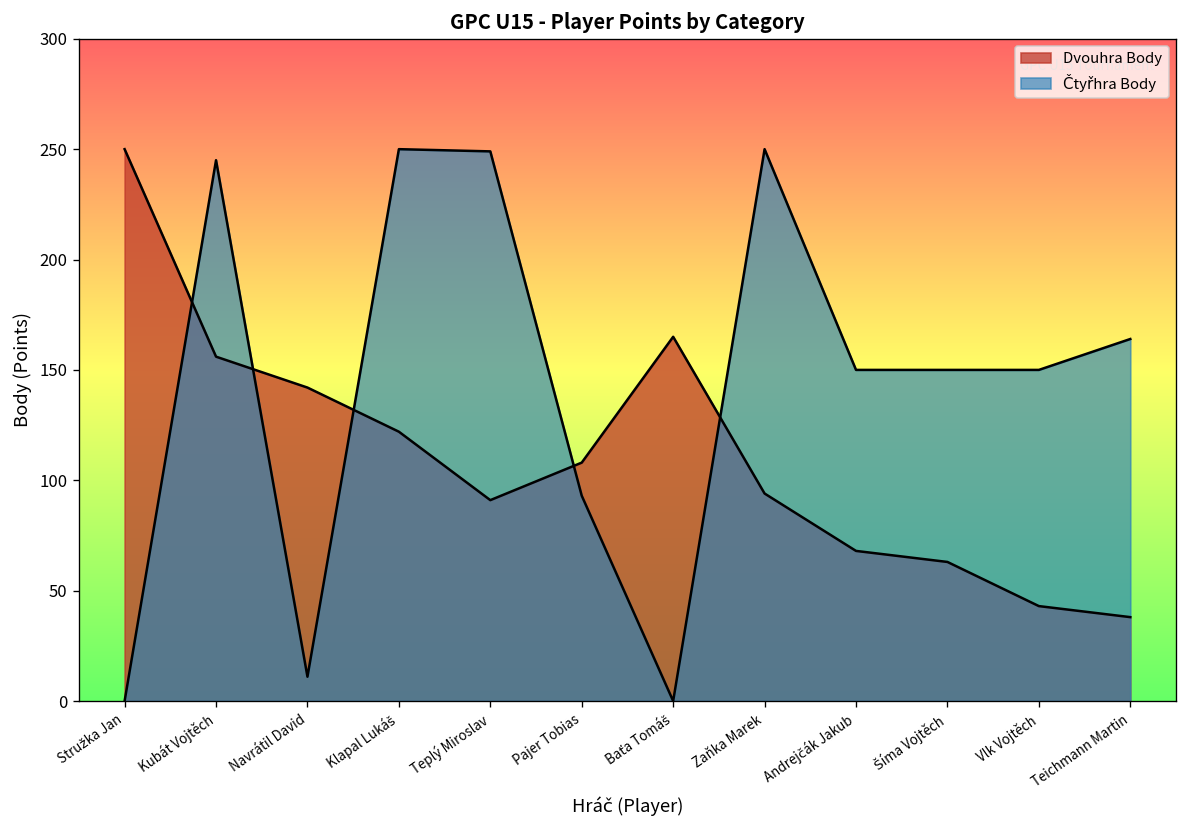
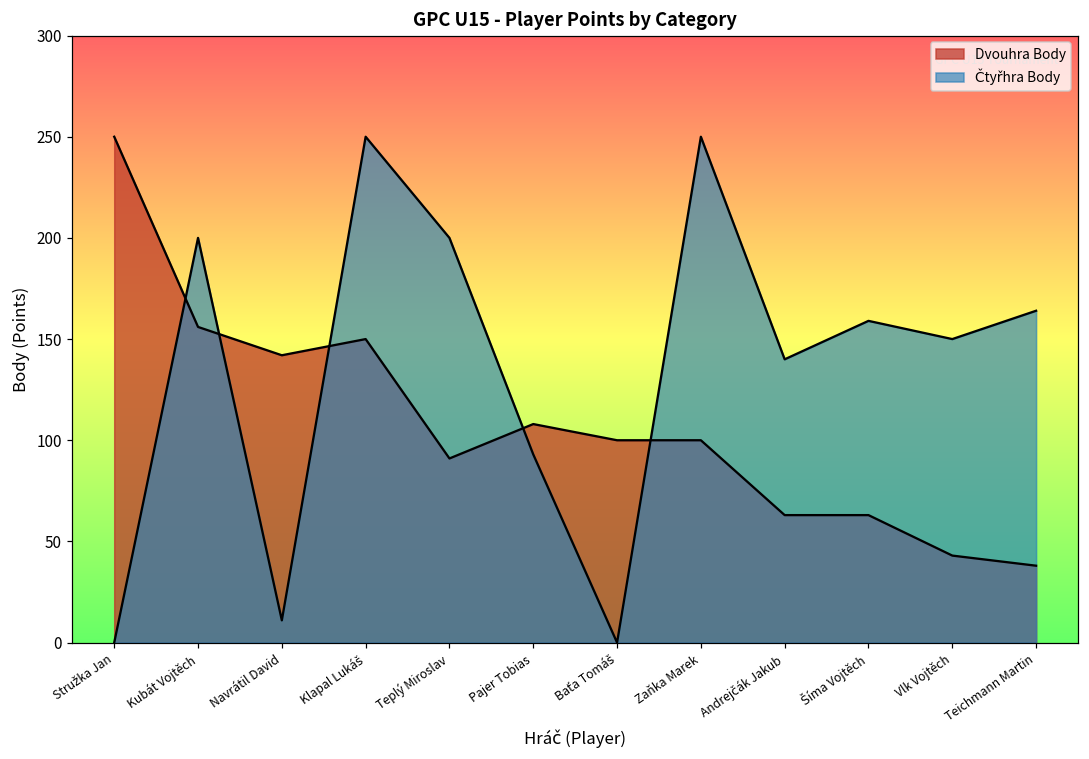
  {
    "Dvouhra Body": {
      "Stružka Jan": 250,
      "Kubát Vojtěch": 156,
      "Navrátil David": 142,
-     "Klapal Lukáš": 122,
+     "Klapal Lukáš": 150,
      "Teplý Miroslav": 91,
      "Pajer Tobias": 108,
-     "Baťa Tomáš": 165,
-     "Zaňka Marek": 94,
-     "Andrejčák Jakub": 68,
+     "Baťa Tomáš": 100,
+     "Zaňka Marek": 100,
+     "Andrejčák Jakub": 63,
      "Šíma Vojtěch": 63,
      "Vlk Vojtěch": 43,
      "Teichmann Martin": 38
    },
    "Čtyřhra Body": {
      "Stružka Jan": 0,
-     "Kubát Vojtěch": 245,
+     "Kubát Vojtěch": 200,
      "Navrátil David": 11,
      "Klapal Lukáš": 250,
-     "Teplý Miroslav": 249,
+     "Teplý Miroslav": 200,
      "Pajer Tobias": 93,
      "Baťa Tomáš": 0,
      "Zaňka Marek": 250,
-     "Andrejčák Jakub": 150,
-     "Šíma Vojtěch": 150,
+     "Andrejčák Jakub": 140,
+     "Šíma Vojtěch": 159,
      "Vlk Vojtěch": 150,
      "Teichmann Martin": 164
    }
  }
